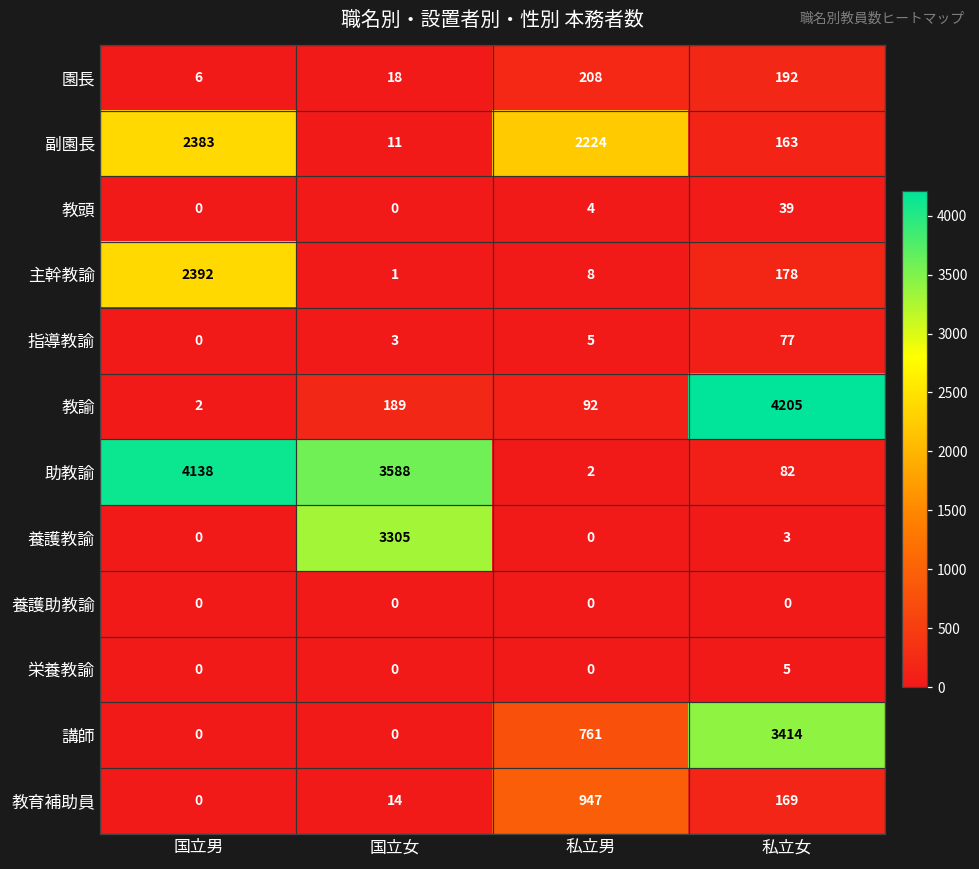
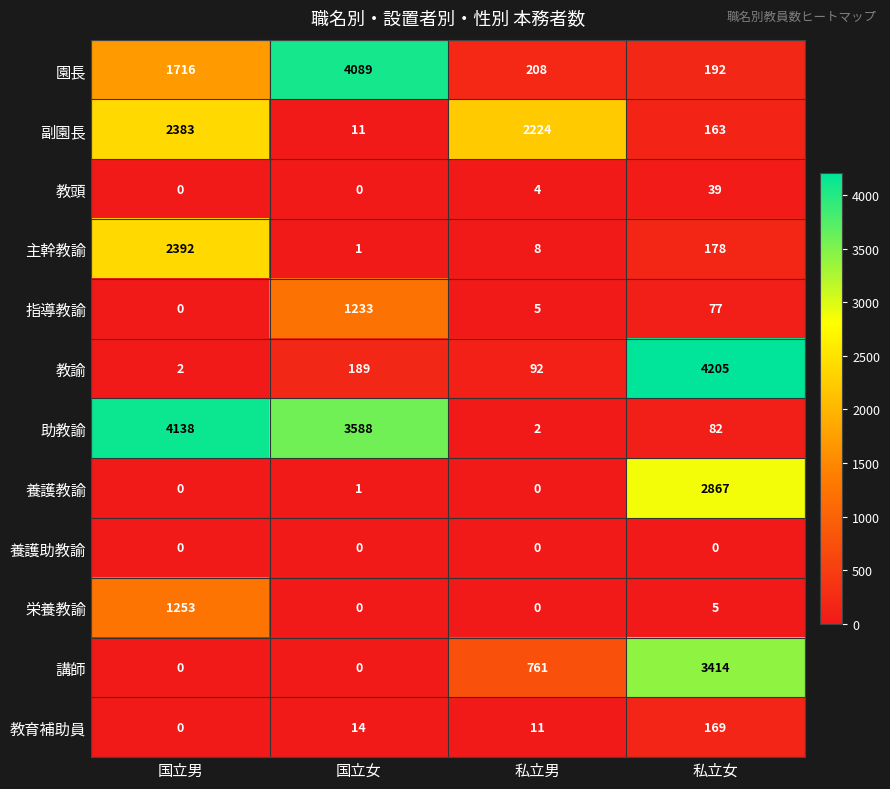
  {
    "園長": {
-     "国立男": 6,
-     "国立女": 18,
+     "国立男": 1716,
+     "国立女": 4089,
      "私立男": 208,
      "私立女": 192
    },
    "副園長": {
      "国立男": 2383,
      "国立女": 11,
      "私立男": 2224,
      "私立女": 163
    },
    "教頭": {
      "国立男": 0,
      "国立女": 0,
      "私立男": 4,
      "私立女": 39
    },
    "主幹教諭": {
      "国立男": 2392,
      "国立女": 1,
      "私立男": 8,
      "私立女": 178
    },
    "指導教諭": {
      "国立男": 0,
-     "国立女": 3,
+     "国立女": 1233,
      "私立男": 5,
      "私立女": 77
    },
    "教諭": {
      "国立男": 2,
      "国立女": 189,
      "私立男": 92,
      "私立女": 4205
    },
    "助教諭": {
      "国立男": 4138,
      "国立女": 3588,
      "私立男": 2,
      "私立女": 82
    },
    "養護教諭": {
      "国立男": 0,
-     "国立女": 3305,
+     "国立女": 1,
      "私立男": 0,
-     "私立女": 3
+     "私立女": 2867
    },
    "養護助教諭": {
      "国立男": 0,
      "国立女": 0,
      "私立男": 0,
      "私立女": 0
    },
    "栄養教諭": {
-     "国立男": 0,
+     "国立男": 1253,
      "国立女": 0,
      "私立男": 0,
      "私立女": 5
    },
    "講師": {
      "国立男": 0,
      "国立女": 0,
      "私立男": 761,
      "私立女": 3414
    },
    "教育補助員": {
      "国立男": 0,
      "国立女": 14,
-     "私立男": 947,
+     "私立男": 11,
      "私立女": 169
    }
  }
